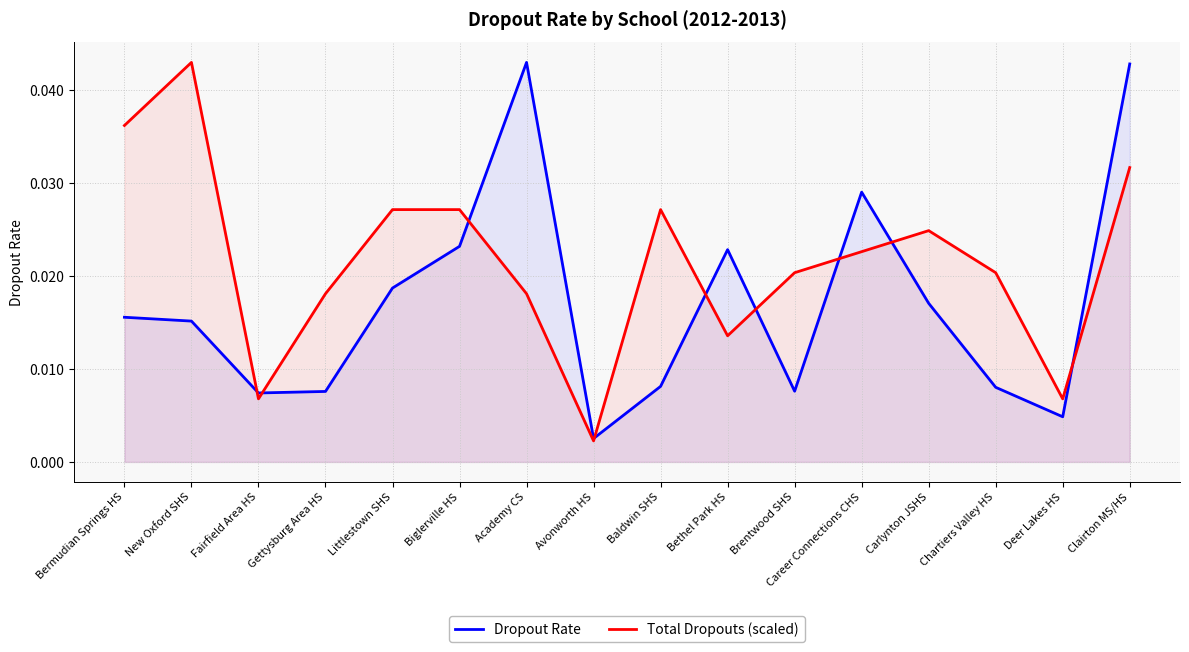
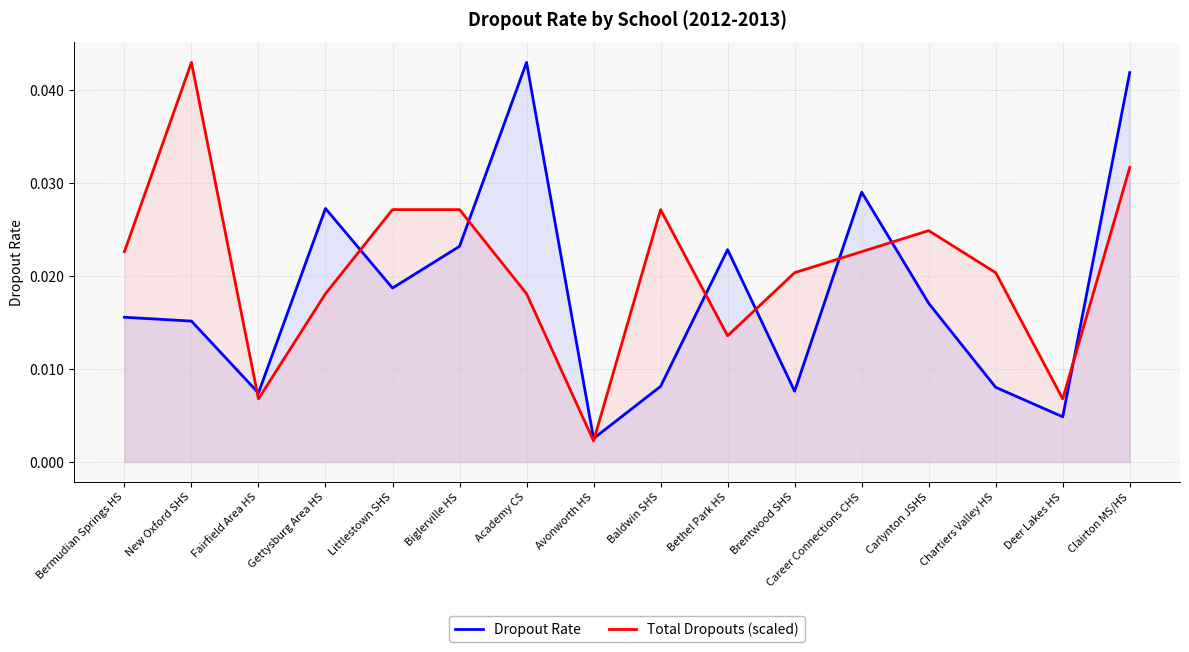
  {
    "Dropout Rate": {
      "Bermudian Springs HS": 0.016,
      "New Oxford SHS": 0.015,
      "Fairfield Area HS": 0.007,
-     "Gettysburg Area HS": 0.008,
+     "Gettysburg Area HS": 0.027,
      "Littlestown SHS": 0.019,
      "Biglerville HS": 0.023,
      "Academy CS": 0.043,
      "Baldwin SHS": 0.008,
      "Bethel Park HS": 0.023,
      "Brentwood SHS": 0.008,
      "Career Connections CHS": 0.029,
      "Carlynton JSHS": 0.017,
      "Chartiers Valley HS": 0.008,
      "Deer Lakes HS": 0.005,
-     "Clairton MS/HS": 0.043
+     "Clairton MS/HS": 0.042
    },
    "Total Dropouts (scaled)": {
-     "Bermudian Springs HS": 0.036,
+     "Bermudian Springs HS": 0.023,
      "New Oxford SHS": 0.043,
      "Fairfield Area HS": 0.007,
      "Gettysburg Area HS": 0.018,
      "Littlestown SHS": 0.027,
      "Biglerville HS": 0.027,
      "Academy CS": 0.018,
      "Baldwin SHS": 0.027,
      "Bethel Park HS": 0.014,
      "Brentwood SHS": 0.020,
      "Career Connections CHS": 0.023,
      "Carlynton JSHS": 0.025,
      "Chartiers Valley HS": 0.020,
      "Deer Lakes HS": 0.007,
      "Clairton MS/HS": 0.032
    }
  }
